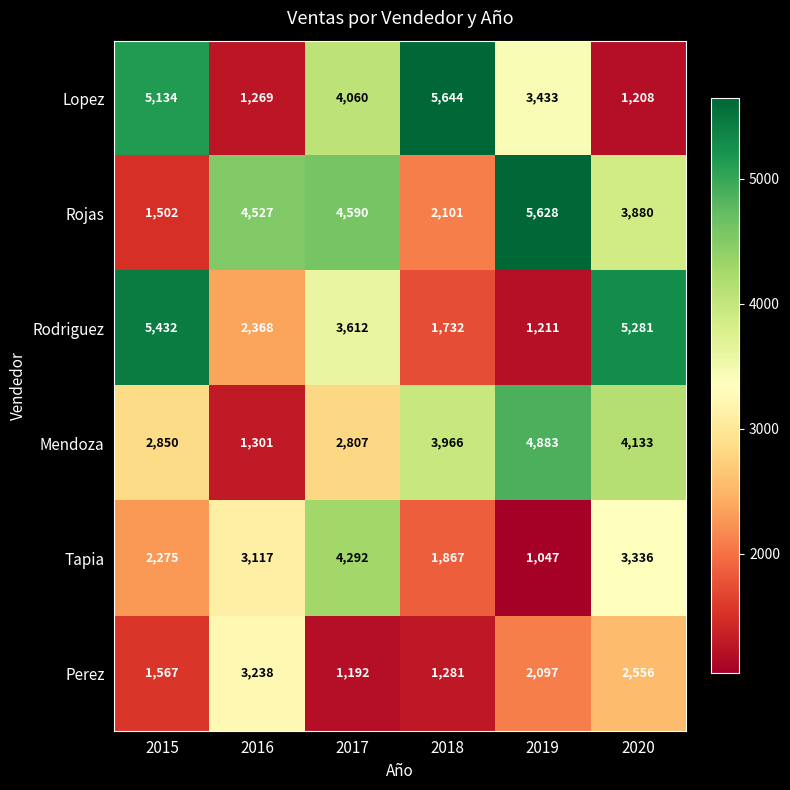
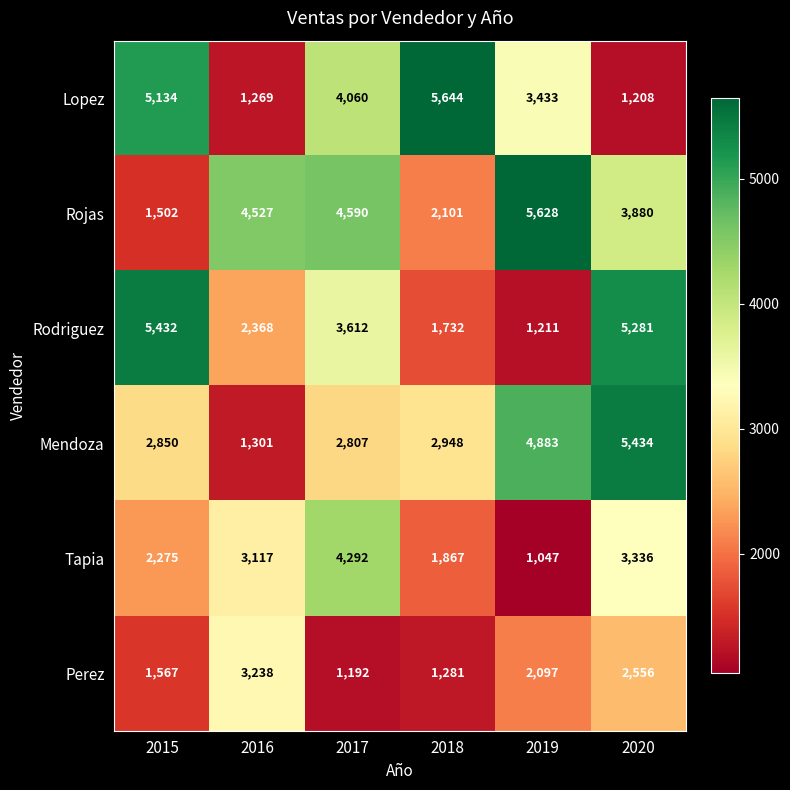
  {
    "Lopez": {
      "2015": "5,134",
      "2016": "1,269",
      "2017": "4,060",
      "2018": "5,644",
      "2019": "3,433",
      "2020": "1,208"
    },
    "Rojas": {
      "2015": "1,502",
      "2016": "4,527",
      "2017": "4,590",
      "2018": "2,101",
      "2019": "5,628",
      "2020": "3,880"
    },
    "Rodriguez": {
      "2015": "5,432",
      "2016": "2,368",
      "2017": "3,612",
      "2018": "1,732",
      "2019": "1,211",
      "2020": "5,281"
    },
    "Mendoza": {
      "2015": "2,850",
      "2016": "1,301",
      "2017": "2,807",
-     "2018": "3,966",
+     "2018": "2,948",
      "2019": "4,883",
-     "2020": "4,133"
+     "2020": "5,434"
    },
    "Tapia": {
      "2015": "2,275",
      "2016": "3,117",
      "2017": "4,292",
      "2018": "1,867",
      "2019": "1,047",
      "2020": "3,336"
    },
    "Perez": {
      "2015": "1,567",
      "2016": "3,238",
      "2017": "1,192",
      "2018": "1,281",
      "2019": "2,097",
      "2020": "2,556"
    }
  }
